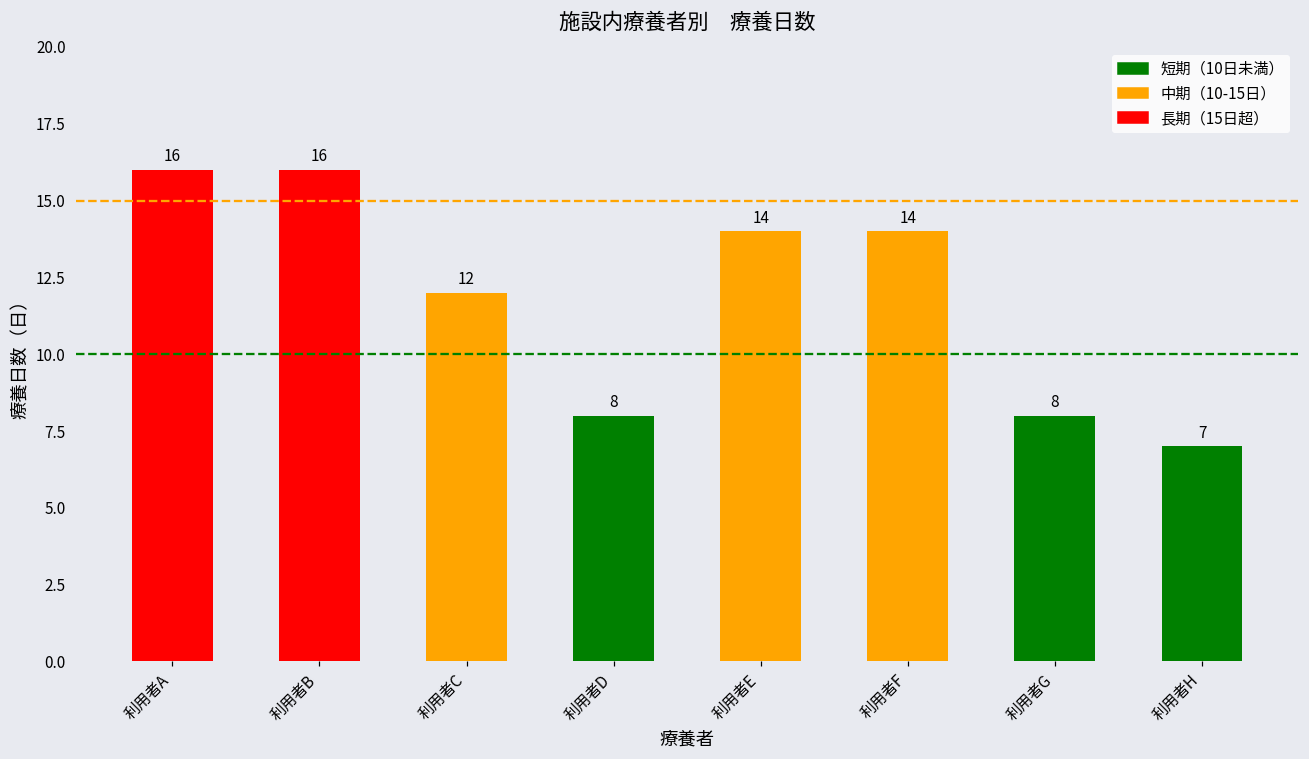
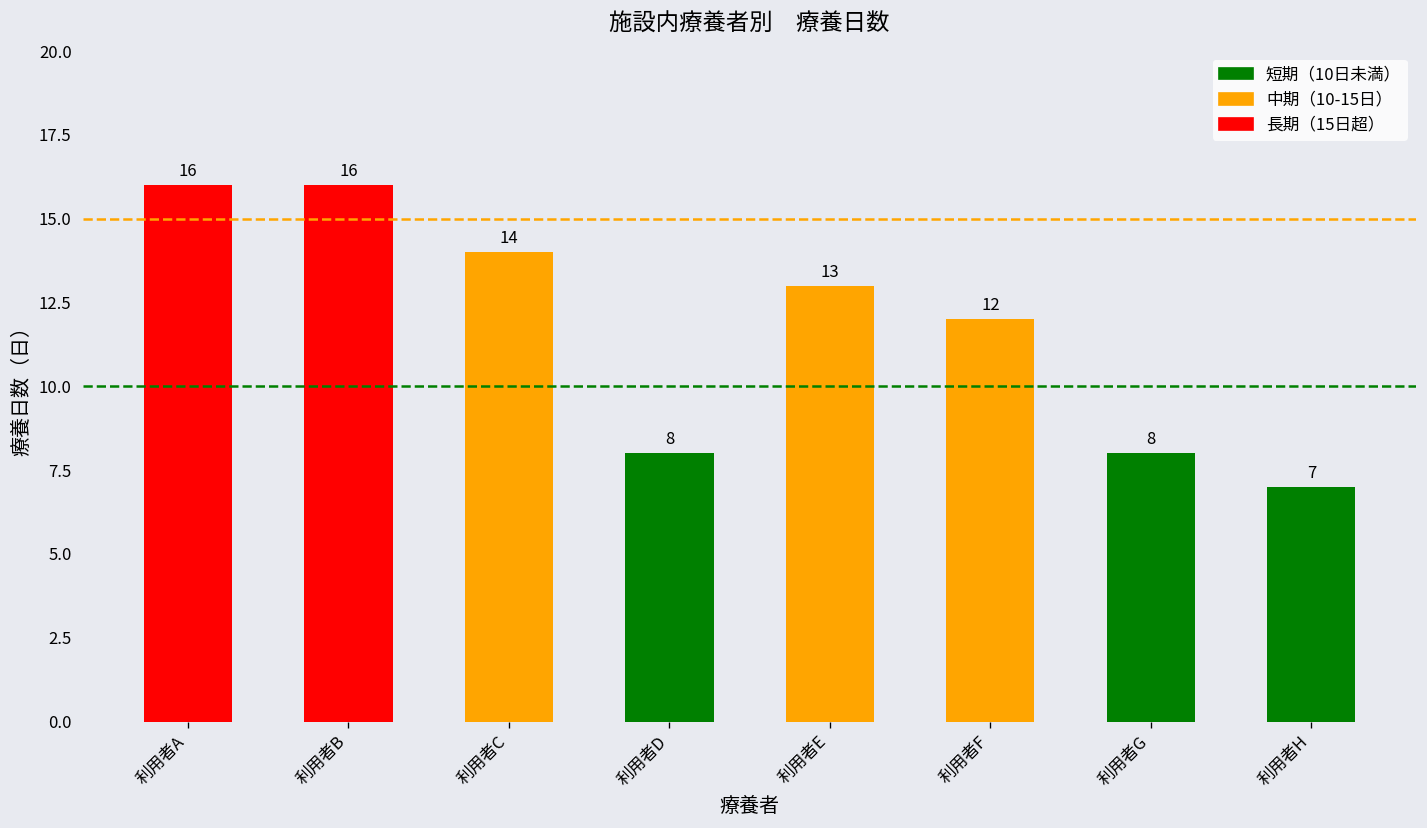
  {
    "利用者A": 16,
    "利用者B": 16,
-   "利用者C": 12,
+   "利用者C": 14,
    "利用者D": 8,
-   "利用者E": 14,
-   "利用者F": 14,
+   "利用者E": 13,
+   "利用者F": 12,
    "利用者G": 8,
    "利用者H": 7
  }
